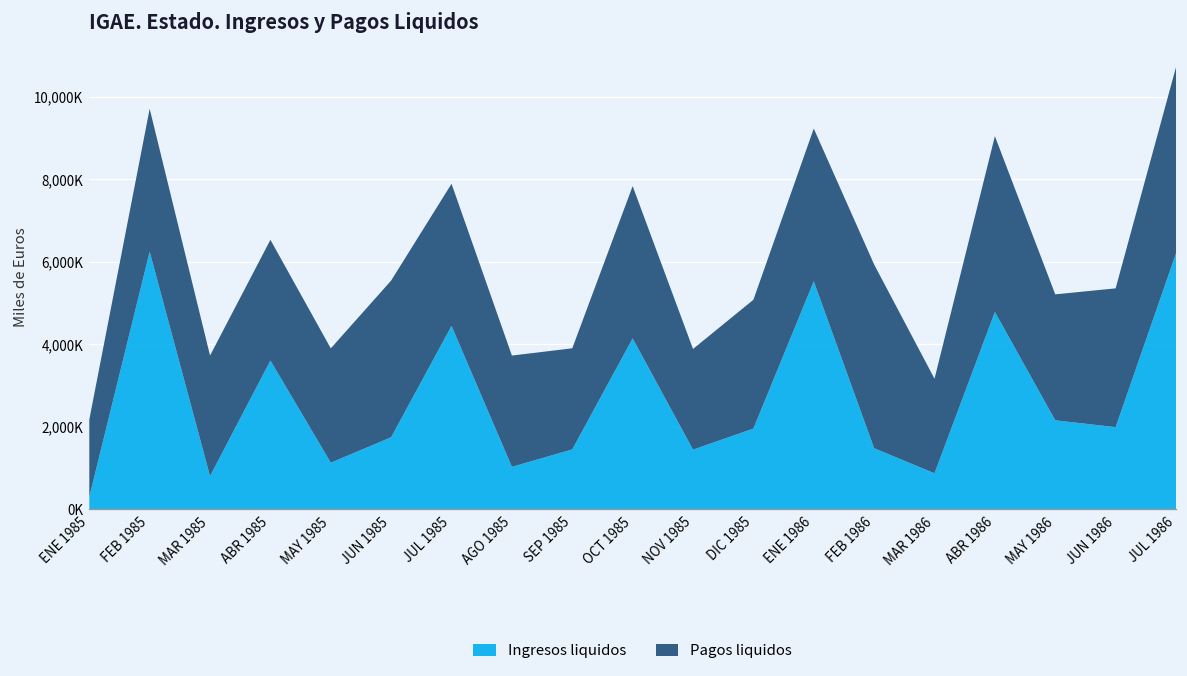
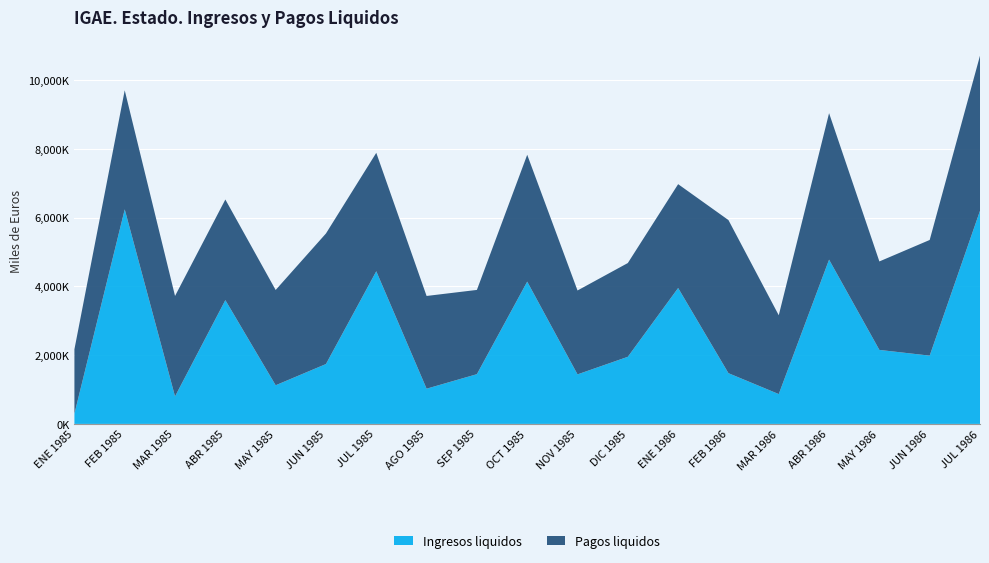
  {
    "Ingresos liquidos": {
      "ENE 1985": "300,000",
      "FEB 1985": "6,200,000",
      "MAR 1985": "800,000",
      "ABR 1985": "3,600,000",
      "MAY 1985": "1,100,000",
      "JUN 1985": "1,700,000",
      "JUL 1985": "4,400,000",
      "AGO 1985": "1,000,000",
      "SEP 1985": "1,400,000",
      "OCT 1985": "4,100,000",
      "NOV 1985": "1,400,000",
      "DIC 1985": "2,000,000",
-     "ENE 1986": "5,500,000",
+     "ENE 1986": "4,000,000",
      "FEB 1986": "1,500,000",
      "MAR 1986": "900,000",
      "ABR 1986": "4,800,000",
      "MAY 1986": "2,200,000",
      "JUN 1986": "2,000,000",
      "JUL 1986": "6,200,000"
    },
    "Pagos liquidos": {
      "ENE 1985": "1,900,000",
      "FEB 1985": "3,500,000",
      "MAR 1985": "2,900,000",
      "ABR 1985": "2,900,000",
      "MAY 1985": "2,800,000",
      "JUN 1985": "3,800,000",
      "JUL 1985": "3,400,000",
      "AGO 1985": "2,700,000",
      "SEP 1985": "2,500,000",
      "OCT 1985": "3,700,000",
      "NOV 1985": "2,400,000",
-     "DIC 1985": "3,100,000",
-     "ENE 1986": "3,700,000",
+     "DIC 1985": "2,700,000",
+     "ENE 1986": "3,000,000",
      "FEB 1986": "4,500,000",
      "MAR 1986": "2,300,000",
      "ABR 1986": "4,300,000",
-     "MAY 1986": "3,100,000",
+     "MAY 1986": "2,600,000",
      "JUN 1986": "3,400,000",
      "JUL 1986": "4,500,000"
    }
  }
